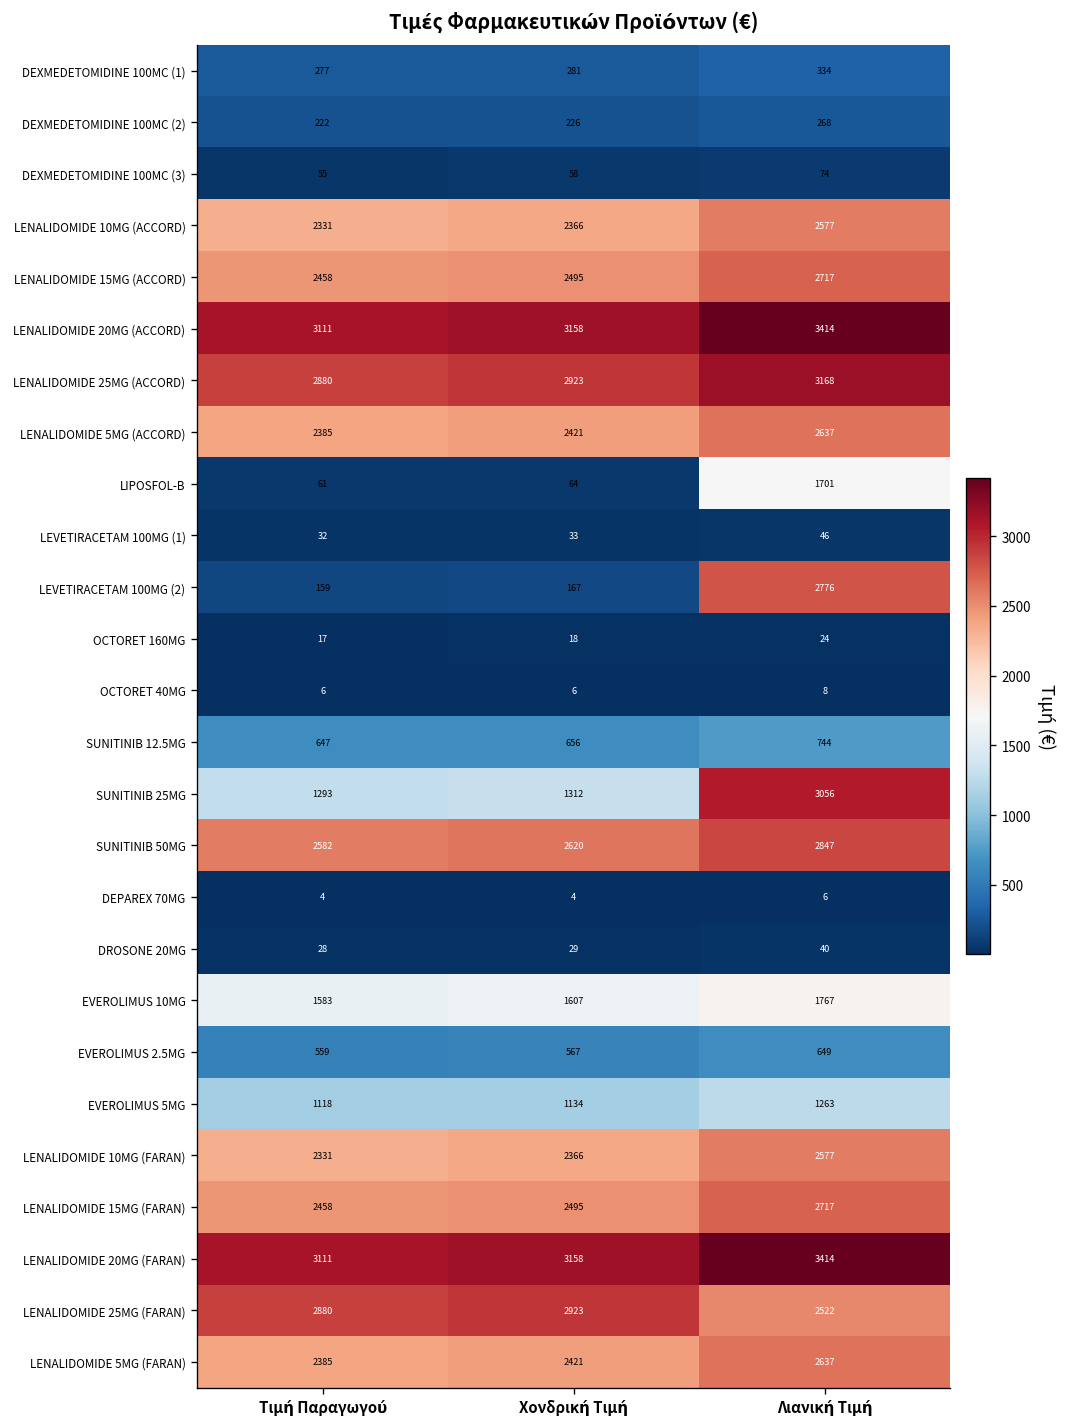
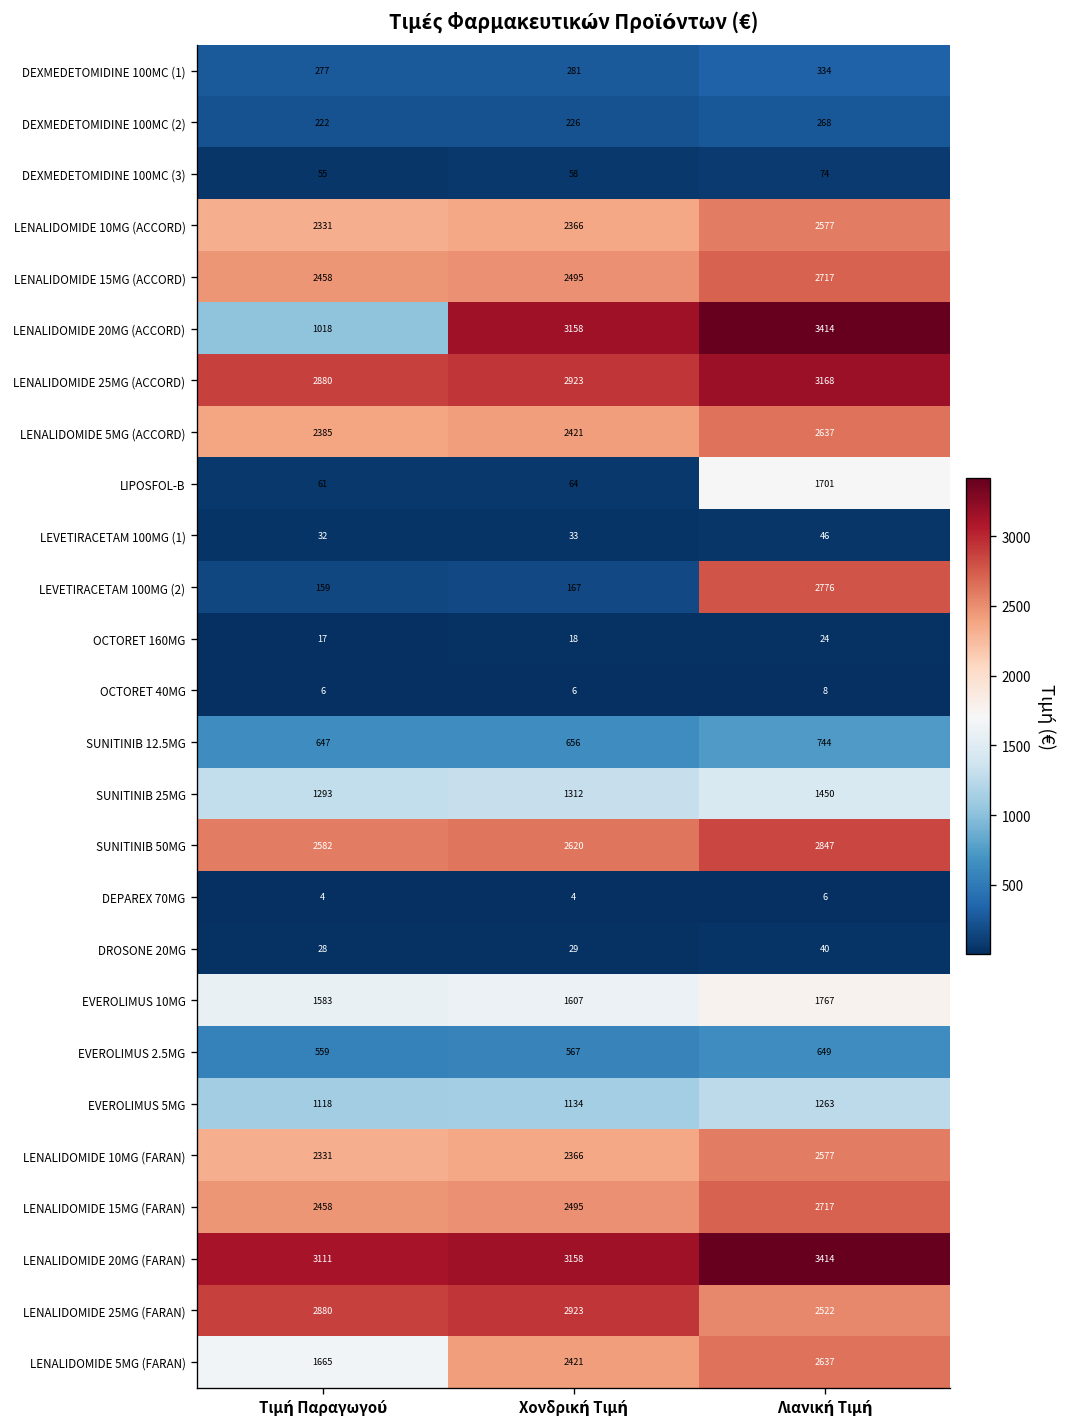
  {
    "DEXMEDETOMIDINE 100MC (1)": {
      "Τιμή Παραγωγού": 277,
      "Χονδρική Τιμή": 281,
      "Λιανική Τιμή": 334
    },
    "DEXMEDETOMIDINE 100MC (2)": {
      "Τιμή Παραγωγού": 222,
      "Χονδρική Τιμή": 226,
      "Λιανική Τιμή": 268
    },
    "DEXMEDETOMIDINE 100MC (3)": {
      "Τιμή Παραγωγού": 55,
      "Χονδρική Τιμή": 58,
      "Λιανική Τιμή": 74
    },
    "LENALIDOMIDE 10MG (ACCORD)": {
      "Τιμή Παραγωγού": 2331,
      "Χονδρική Τιμή": 2366,
      "Λιανική Τιμή": 2577
    },
    "LENALIDOMIDE 15MG (ACCORD)": {
      "Τιμή Παραγωγού": 2458,
      "Χονδρική Τιμή": 2495,
      "Λιανική Τιμή": 2717
    },
    "LENALIDOMIDE 20MG (ACCORD)": {
-     "Τιμή Παραγωγού": 3111,
+     "Τιμή Παραγωγού": 1018,
      "Χονδρική Τιμή": 3158,
      "Λιανική Τιμή": 3414
    },
    "LENALIDOMIDE 25MG (ACCORD)": {
      "Τιμή Παραγωγού": 2880,
      "Χονδρική Τιμή": 2923,
      "Λιανική Τιμή": 3168
    },
    "LENALIDOMIDE 5MG (ACCORD)": {
      "Τιμή Παραγωγού": 2385,
      "Χονδρική Τιμή": 2421,
      "Λιανική Τιμή": 2637
    },
    "LIPOSFOL-B": {
      "Τιμή Παραγωγού": 61,
      "Χονδρική Τιμή": 64,
      "Λιανική Τιμή": 1701
    },
    "LEVETIRACETAM 100MG (1)": {
      "Τιμή Παραγωγού": 32,
      "Χονδρική Τιμή": 33,
      "Λιανική Τιμή": 46
    },
    "LEVETIRACETAM 100MG (2)": {
      "Τιμή Παραγωγού": 159,
      "Χονδρική Τιμή": 167,
      "Λιανική Τιμή": 2776
    },
    "OCTORET 160MG": {
      "Τιμή Παραγωγού": 17,
      "Χονδρική Τιμή": 18,
      "Λιανική Τιμή": 24
    },
    "OCTORET 40MG": {
      "Τιμή Παραγωγού": 6,
      "Χονδρική Τιμή": 6,
      "Λιανική Τιμή": 8
    },
    "SUNITINIB 12.5MG": {
      "Τιμή Παραγωγού": 647,
      "Χονδρική Τιμή": 656,
      "Λιανική Τιμή": 744
    },
    "SUNITINIB 25MG": {
      "Τιμή Παραγωγού": 1293,
      "Χονδρική Τιμή": 1312,
-     "Λιανική Τιμή": 3056
+     "Λιανική Τιμή": 1450
    },
    "SUNITINIB 50MG": {
      "Τιμή Παραγωγού": 2582,
      "Χονδρική Τιμή": 2620,
      "Λιανική Τιμή": 2847
    },
    "DEPAREX 70MG": {
      "Τιμή Παραγωγού": 4,
      "Χονδρική Τιμή": 4,
      "Λιανική Τιμή": 6
    },
    "DROSONE 20MG": {
      "Τιμή Παραγωγού": 28,
      "Χονδρική Τιμή": 29,
      "Λιανική Τιμή": 40
    },
    "EVEROLIMUS 10MG": {
      "Τιμή Παραγωγού": 1583,
      "Χονδρική Τιμή": 1607,
      "Λιανική Τιμή": 1767
    },
    "EVEROLIMUS 2.5MG": {
      "Τιμή Παραγωγού": 559,
      "Χονδρική Τιμή": 567,
      "Λιανική Τιμή": 649
    },
    "EVEROLIMUS 5MG": {
      "Τιμή Παραγωγού": 1118,
      "Χονδρική Τιμή": 1134,
      "Λιανική Τιμή": 1263
    },
    "LENALIDOMIDE 10MG (FARAN)": {
      "Τιμή Παραγωγού": 2331,
      "Χονδρική Τιμή": 2366,
      "Λιανική Τιμή": 2577
    },
    "LENALIDOMIDE 15MG (FARAN)": {
      "Τιμή Παραγωγού": 2458,
      "Χονδρική Τιμή": 2495,
      "Λιανική Τιμή": 2717
    },
    "LENALIDOMIDE 20MG (FARAN)": {
      "Τιμή Παραγωγού": 3111,
      "Χονδρική Τιμή": 3158,
      "Λιανική Τιμή": 3414
    },
    "LENALIDOMIDE 25MG (FARAN)": {
      "Τιμή Παραγωγού": 2880,
      "Χονδρική Τιμή": 2923,
      "Λιανική Τιμή": 2522
    },
    "LENALIDOMIDE 5MG (FARAN)": {
-     "Τιμή Παραγωγού": 2385,
+     "Τιμή Παραγωγού": 1665,
      "Χονδρική Τιμή": 2421,
      "Λιανική Τιμή": 2637
    }
  }
